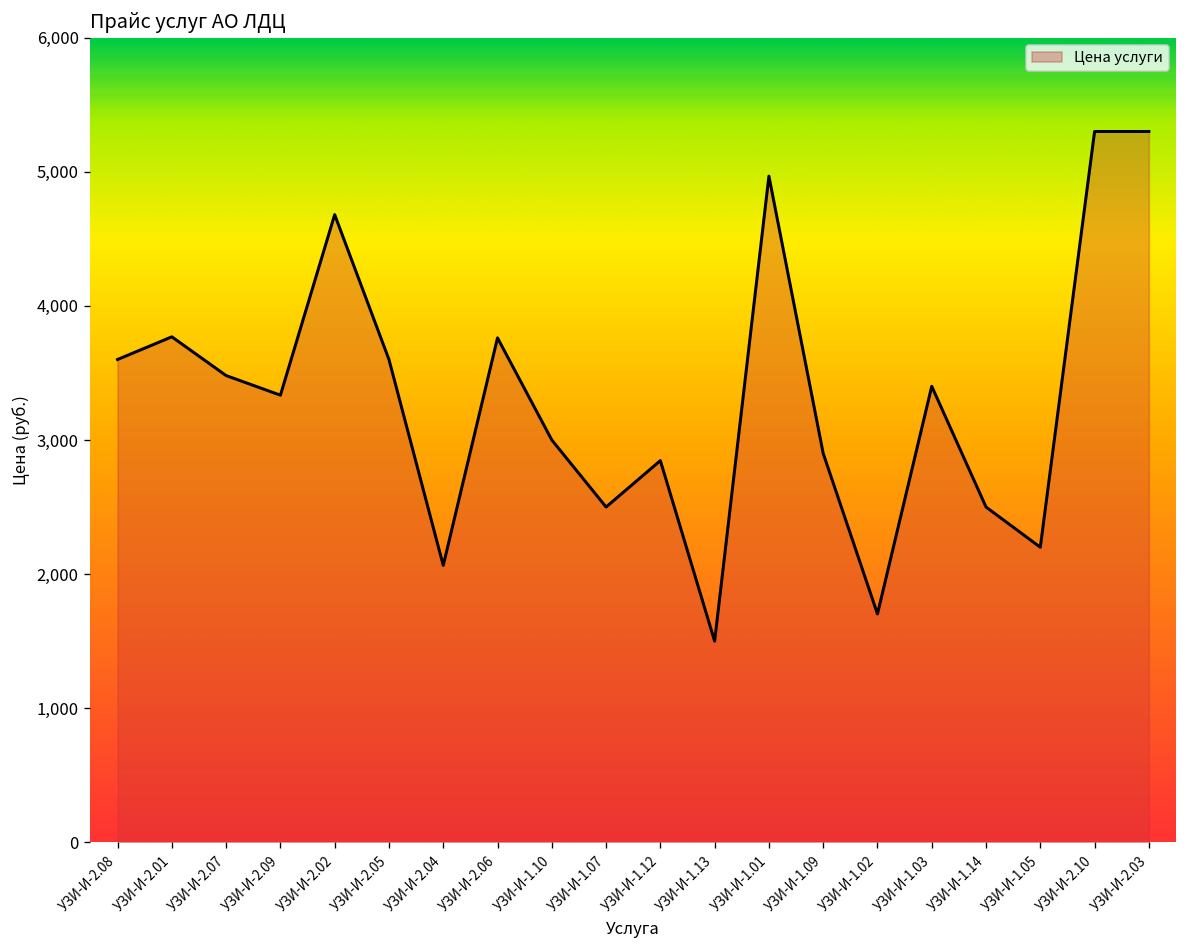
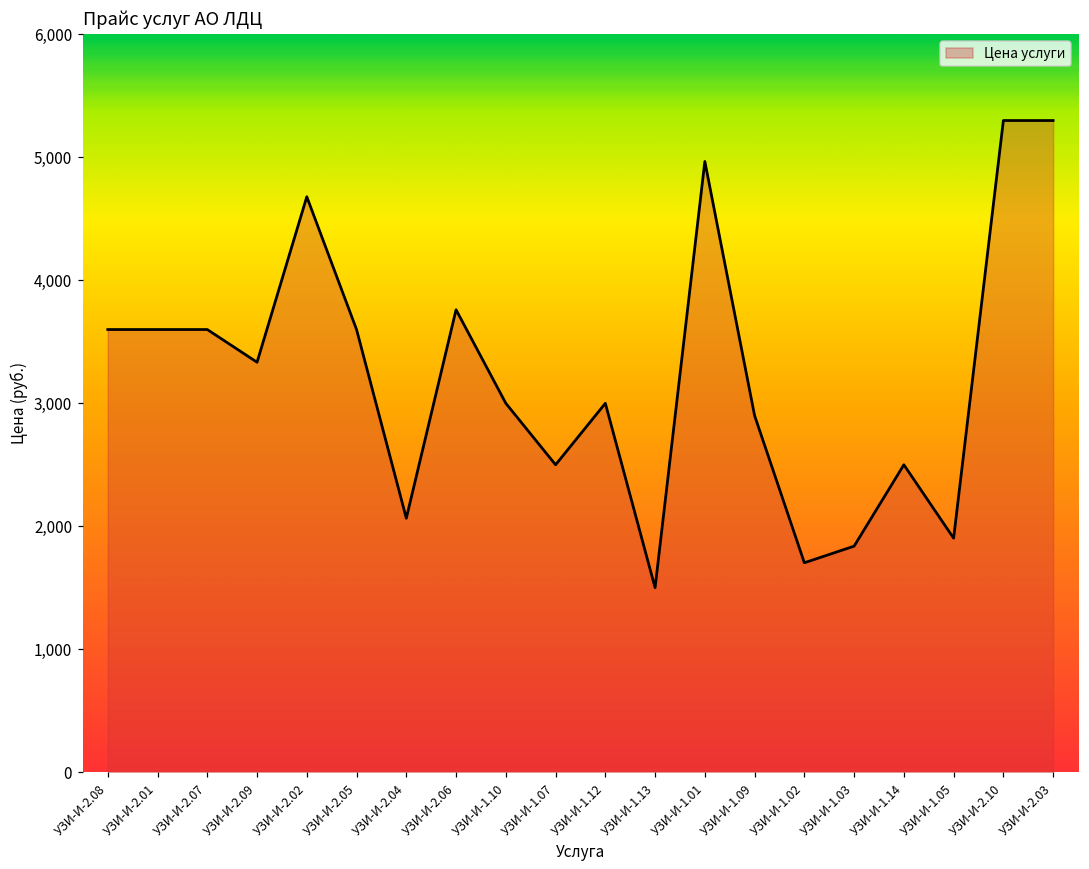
  {
    "УЗИ-И-2.08": "3,600",
-   "УЗИ-И-2.01": "3,770",
-   "УЗИ-И-2.07": "3,480",
+   "УЗИ-И-2.01": "3,600",
+   "УЗИ-И-2.07": "3,600",
    "УЗИ-И-2.09": "3,330",
    "УЗИ-И-2.02": "4,680",
    "УЗИ-И-2.05": "3,600",
    "УЗИ-И-2.04": "2,070",
    "УЗИ-И-2.06": "3,760",
    "УЗИ-И-1.10": "3,000",
    "УЗИ-И-1.07": "2,500",
-   "УЗИ-И-1.12": "2,850",
+   "УЗИ-И-1.12": "3,000",
    "УЗИ-И-1.13": "1,500",
    "УЗИ-И-1.01": "4,970",
    "УЗИ-И-1.09": "2,900",
    "УЗИ-И-1.02": "1,700",
-   "УЗИ-И-1.03": "3,400",
+   "УЗИ-И-1.03": "1,840",
    "УЗИ-И-1.14": "2,500",
-   "УЗИ-И-1.05": "2,200",
+   "УЗИ-И-1.05": "1,900",
    "УЗИ-И-2.10": "5,300",
    "УЗИ-И-2.03": "5,300"
  }
